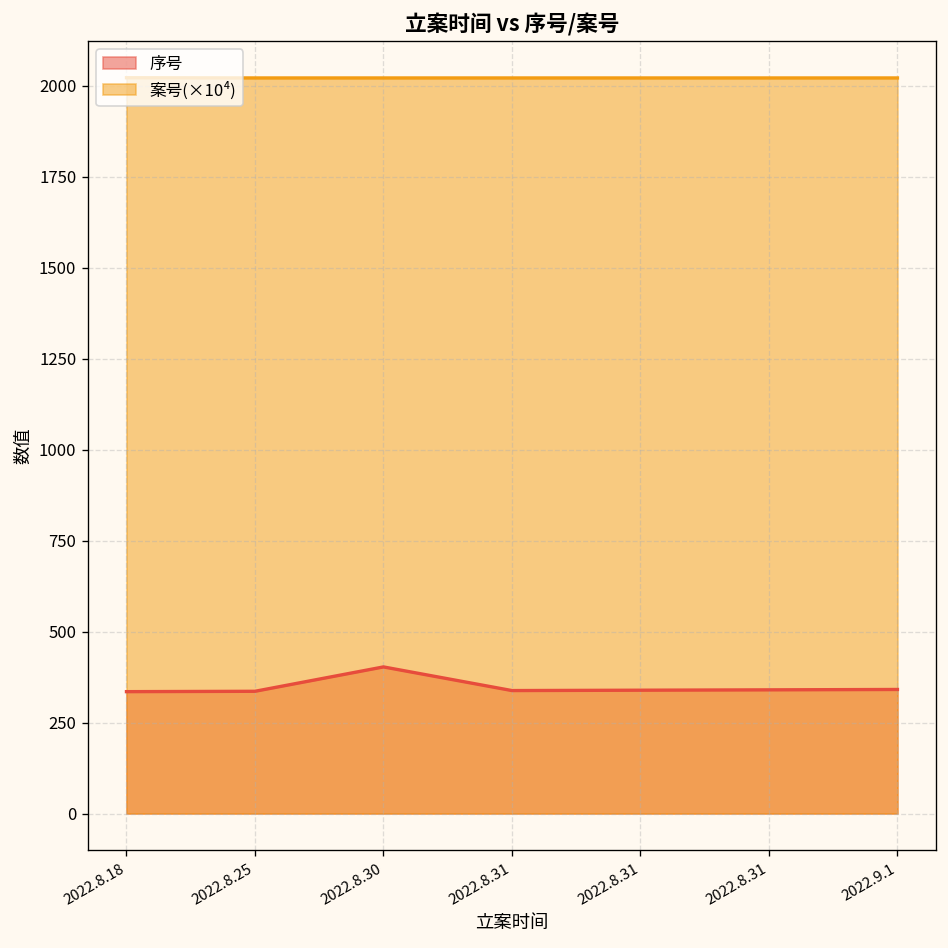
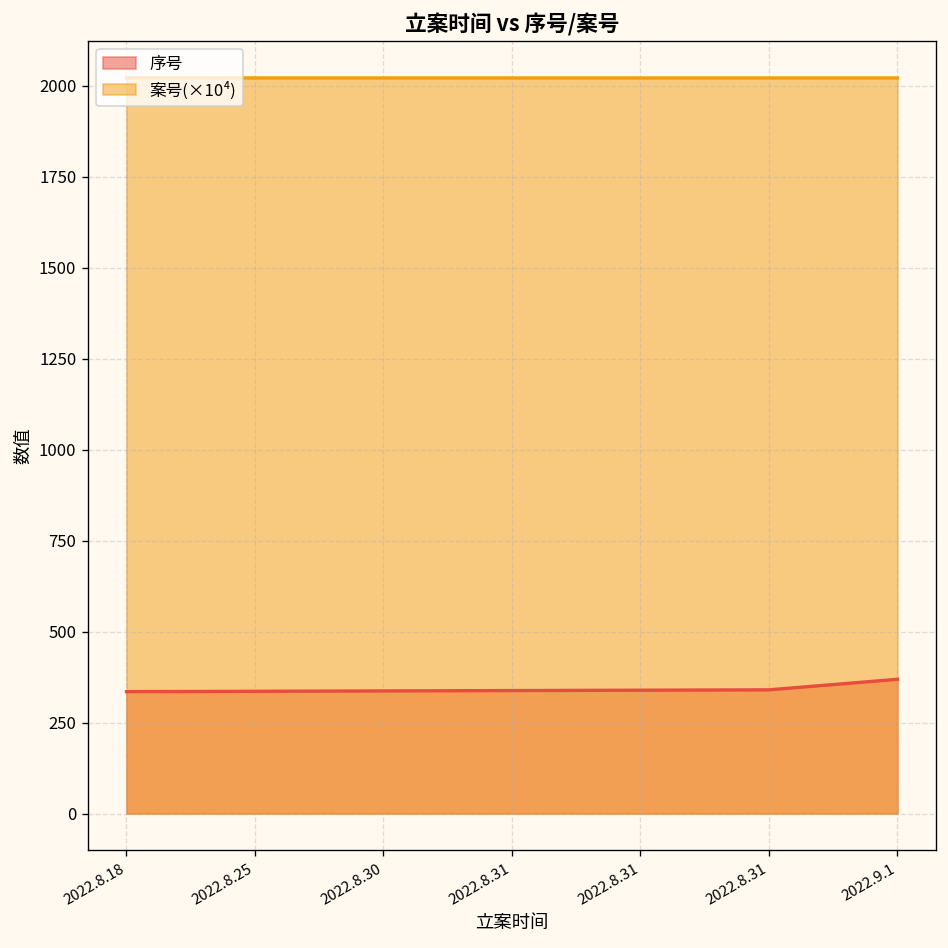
  {
    "序号": {
      "2022.8.18": 340,
      "2022.8.25": 340,
-     "2022.8.30": 400,
-     "2022.9.1": 340
+     "2022.8.30": 340,
+     "2022.9.1": 370
    },
    "案号(×10⁴)": {
      "2022.8.25": 2020,
      "2022.8.30": 2020,
      "2022.9.1": 2020
    }
  }
